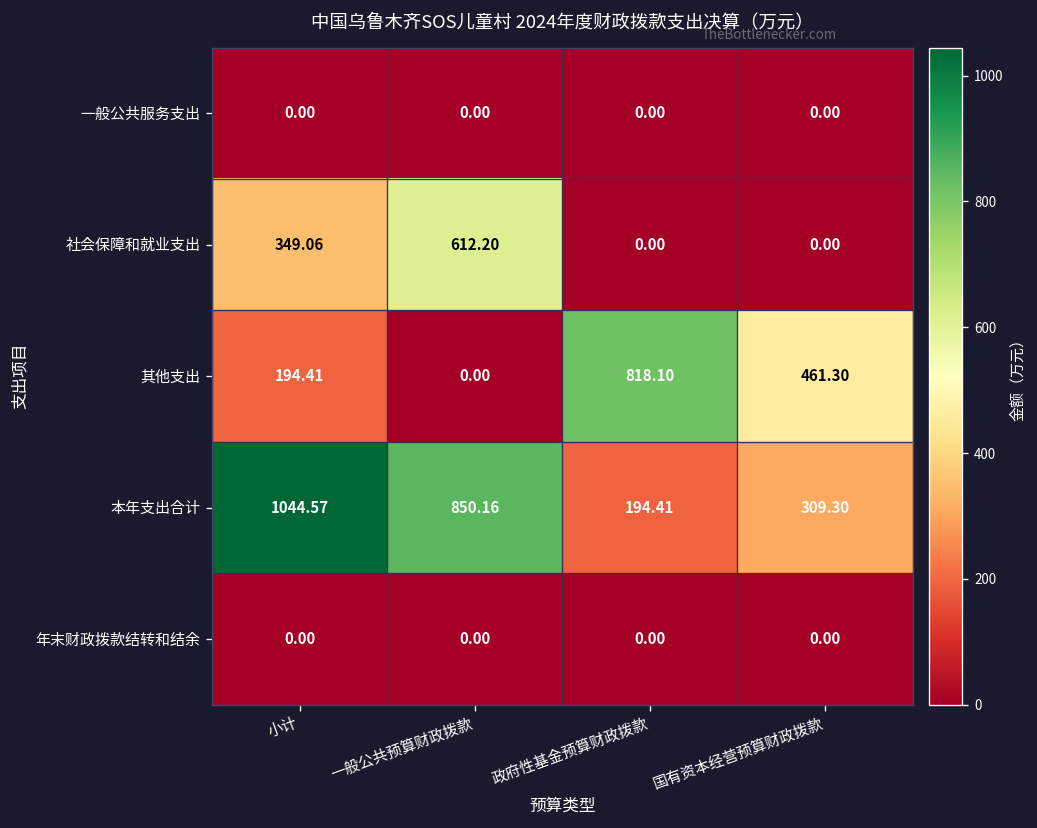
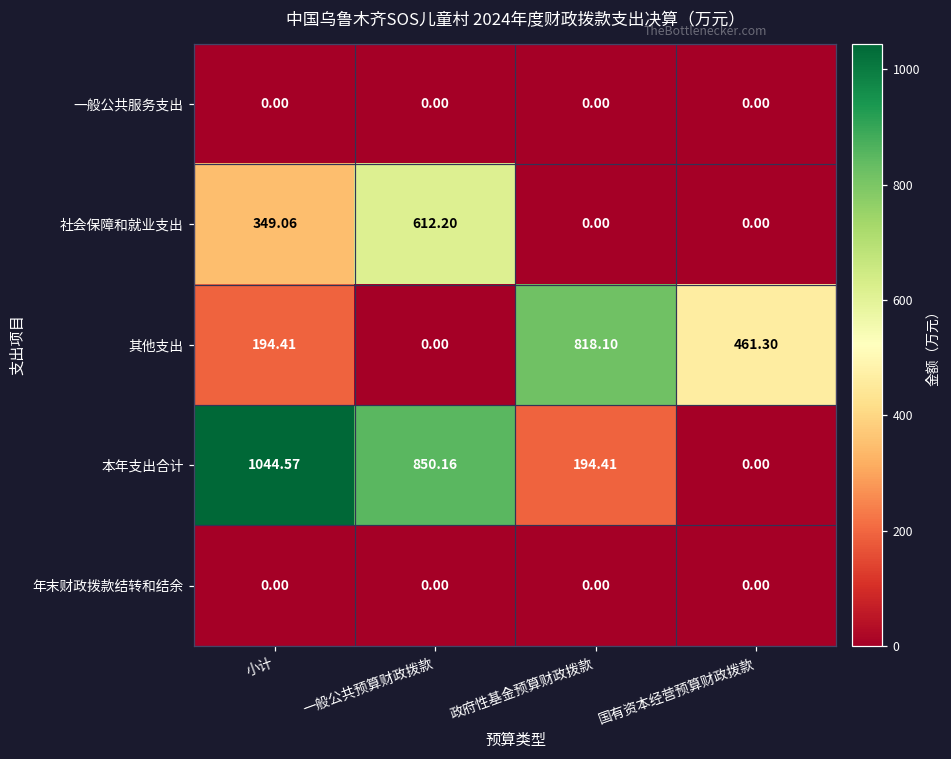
  {
    "一般公共服务支出": {
      "小计": 0.00,
      "一般公共预算财政拨款": 0.00,
      "政府性基金预算财政拨款": 0.00,
      "国有资本经营预算财政拨款": 0.00
    },
    "社会保障和就业支出": {
      "小计": 349.06,
      "一般公共预算财政拨款": 612.20,
      "政府性基金预算财政拨款": 0.00,
      "国有资本经营预算财政拨款": 0.00
    },
    "其他支出": {
      "小计": 194.41,
      "一般公共预算财政拨款": 0.00,
      "政府性基金预算财政拨款": 818.10,
      "国有资本经营预算财政拨款": 461.30
    },
    "本年支出合计": {
      "小计": 1044.57,
      "一般公共预算财政拨款": 850.16,
      "政府性基金预算财政拨款": 194.41,
-     "国有资本经营预算财政拨款": 309.30
+     "国有资本经营预算财政拨款": 0.00
    },
    "年末财政拨款结转和结余": {
      "小计": 0.00,
      "一般公共预算财政拨款": 0.00,
      "政府性基金预算财政拨款": 0.00,
      "国有资本经营预算财政拨款": 0.00
    }
  }
